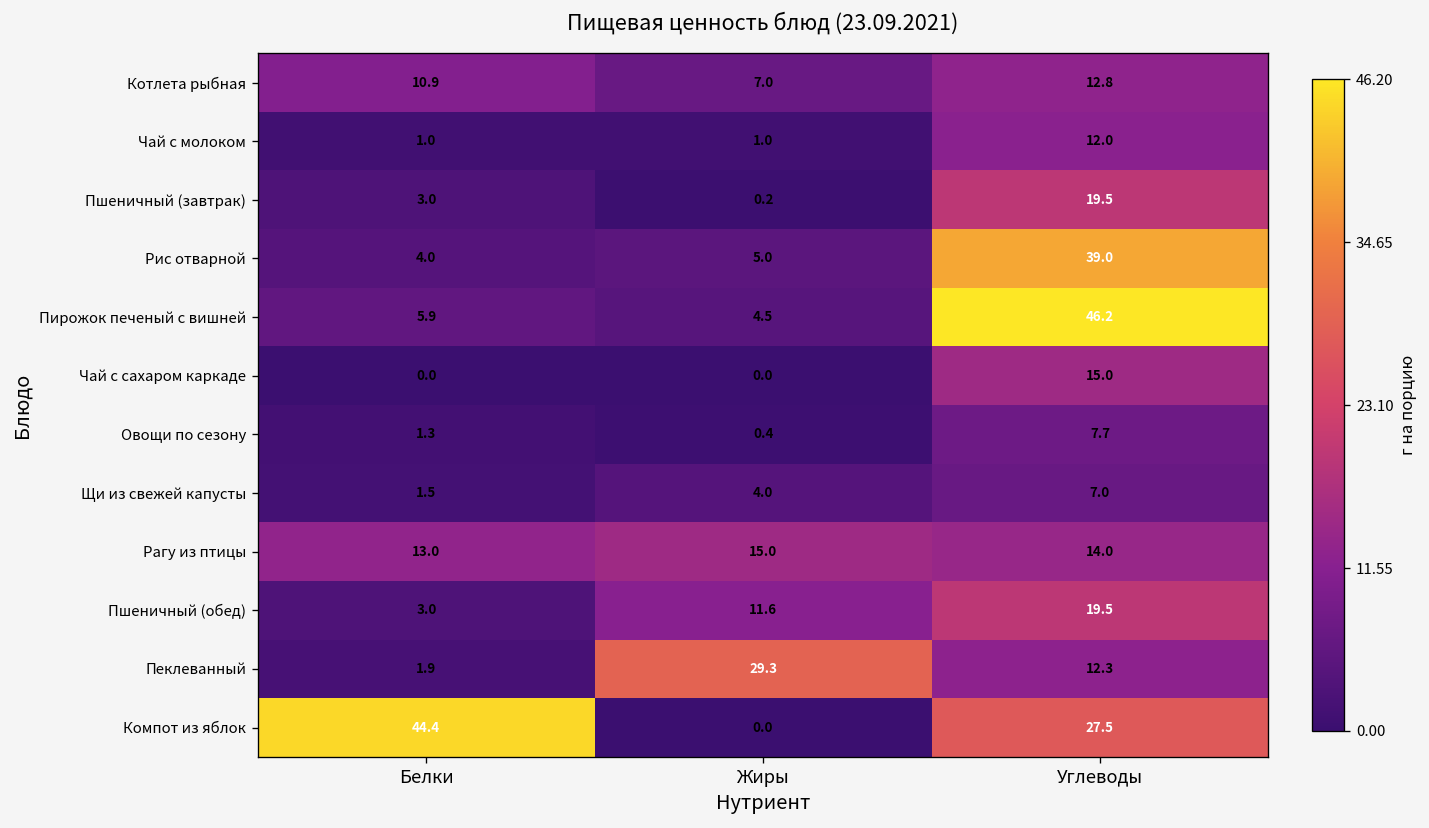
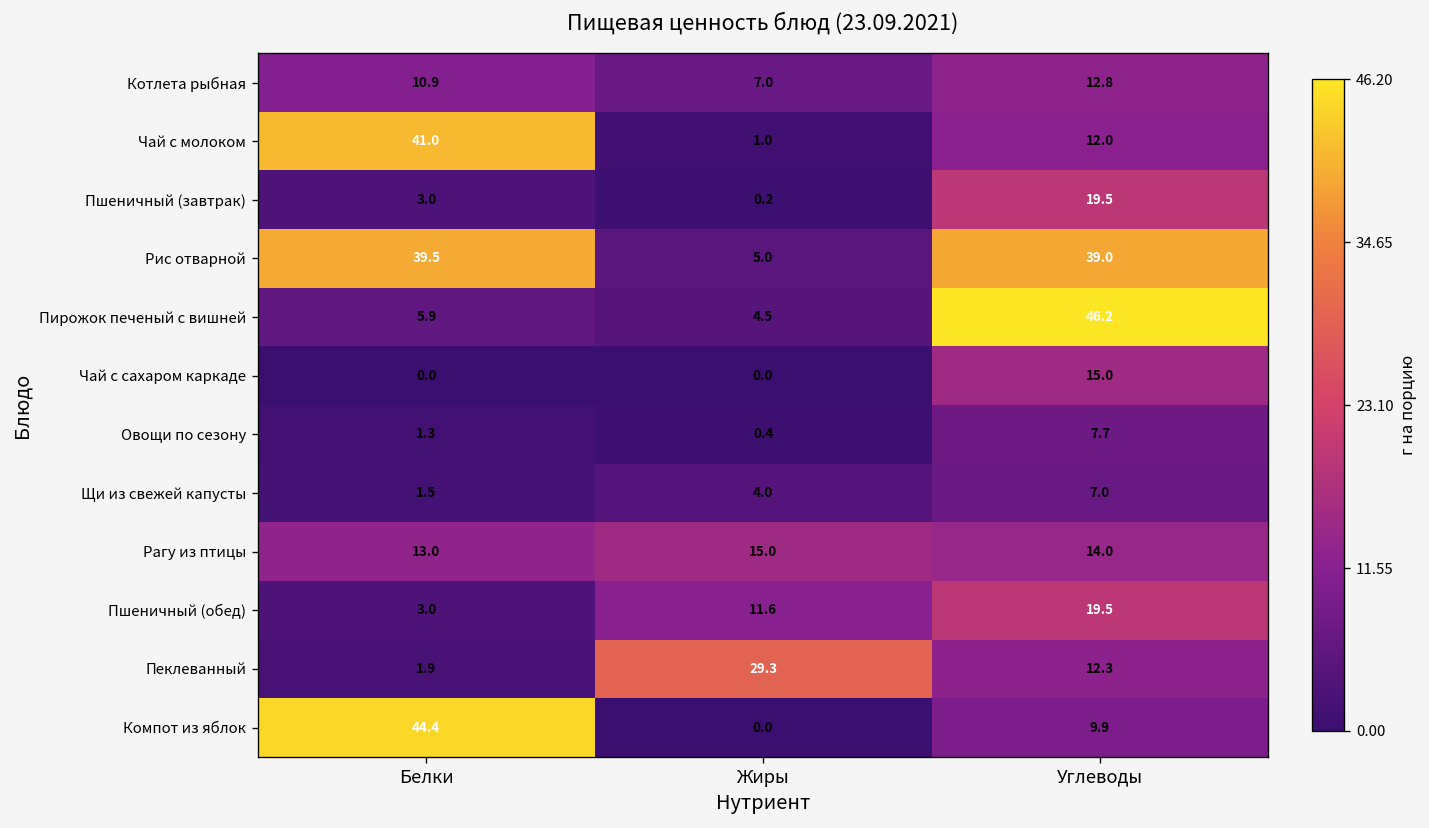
  {
    "Котлета рыбная": {
      "Белки": 10.9,
      "Жиры": 7.0,
      "Углеводы": 12.8
    },
    "Чай с молоком": {
-     "Белки": 1.0,
+     "Белки": 41.0,
      "Жиры": 1.0,
      "Углеводы": 12.0
    },
    "Пшеничный (завтрак)": {
      "Белки": 3.0,
      "Жиры": 0.2,
      "Углеводы": 19.5
    },
    "Рис отварной": {
-     "Белки": 4.0,
+     "Белки": 39.5,
      "Жиры": 5.0,
      "Углеводы": 39.0
    },
    "Пирожок печеный с вишней": {
      "Белки": 5.9,
      "Жиры": 4.5,
      "Углеводы": 46.2
    },
    "Чай с сахаром каркаде": {
      "Белки": 0.0,
      "Жиры": 0.0,
      "Углеводы": 15.0
    },
    "Овощи по сезону": {
      "Белки": 1.3,
      "Жиры": 0.4,
      "Углеводы": 7.7
    },
    "Щи из свежей капусты": {
      "Белки": 1.5,
      "Жиры": 4.0,
      "Углеводы": 7.0
    },
    "Рагу из птицы": {
      "Белки": 13.0,
      "Жиры": 15.0,
      "Углеводы": 14.0
    },
    "Пшеничный (обед)": {
      "Белки": 3.0,
      "Жиры": 11.6,
      "Углеводы": 19.5
    },
    "Пеклеванный": {
      "Белки": 1.9,
      "Жиры": 29.3,
      "Углеводы": 12.3
    },
    "Компот из яблок": {
      "Белки": 44.4,
      "Жиры": 0.0,
-     "Углеводы": 27.5
+     "Углеводы": 9.9
    }
  }
